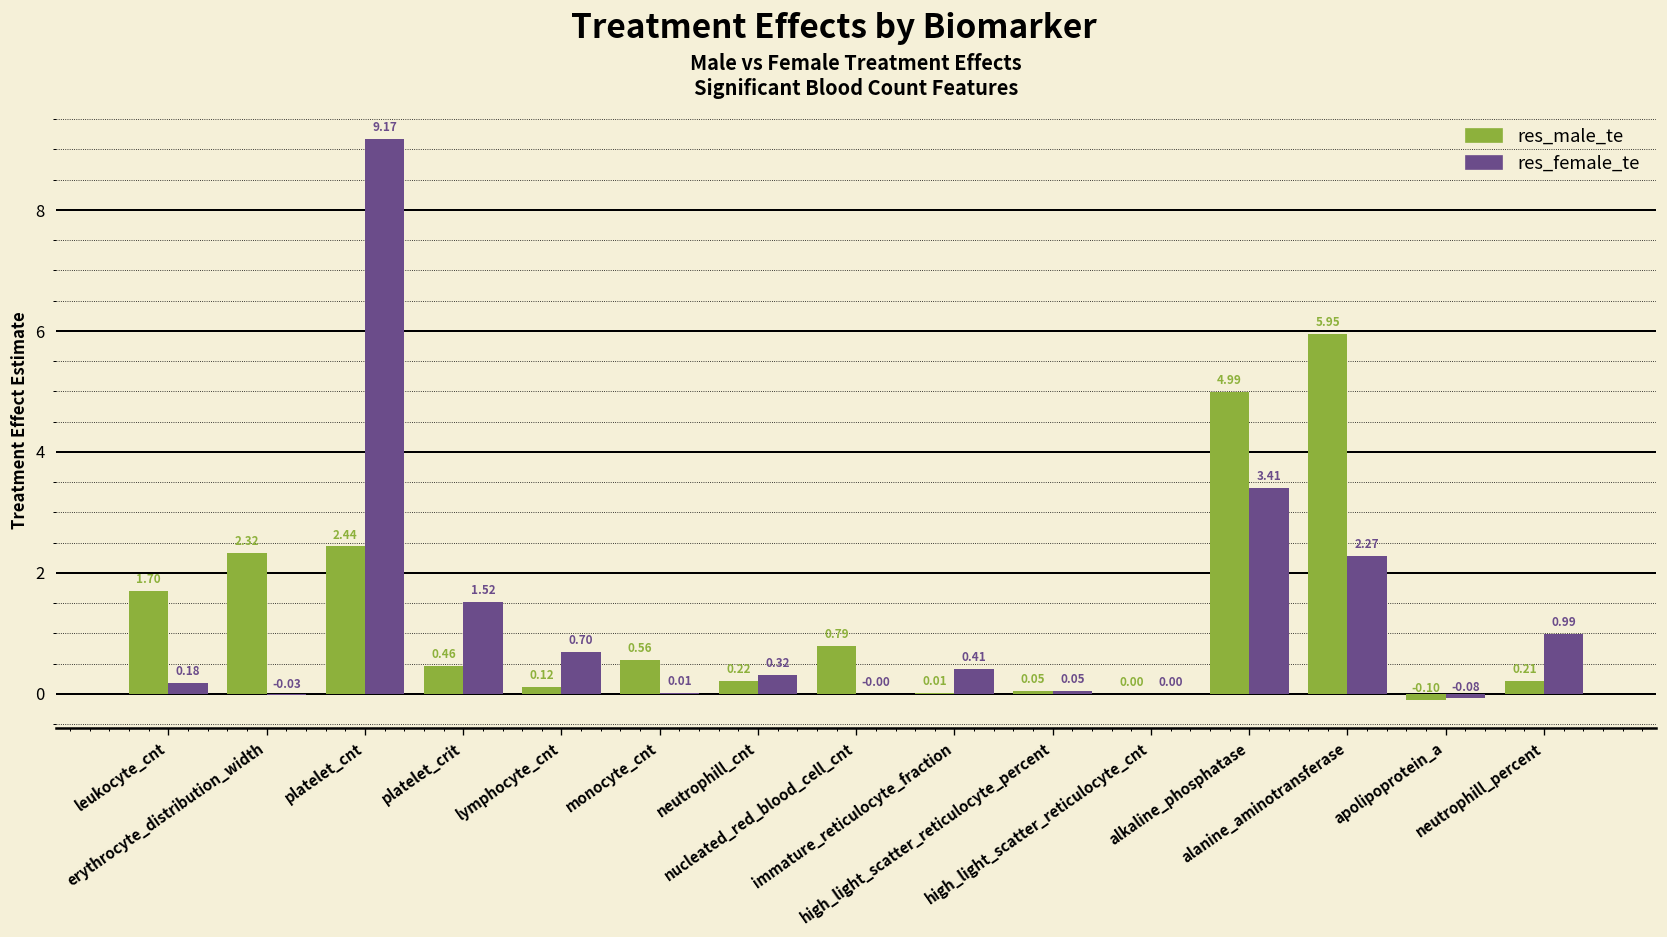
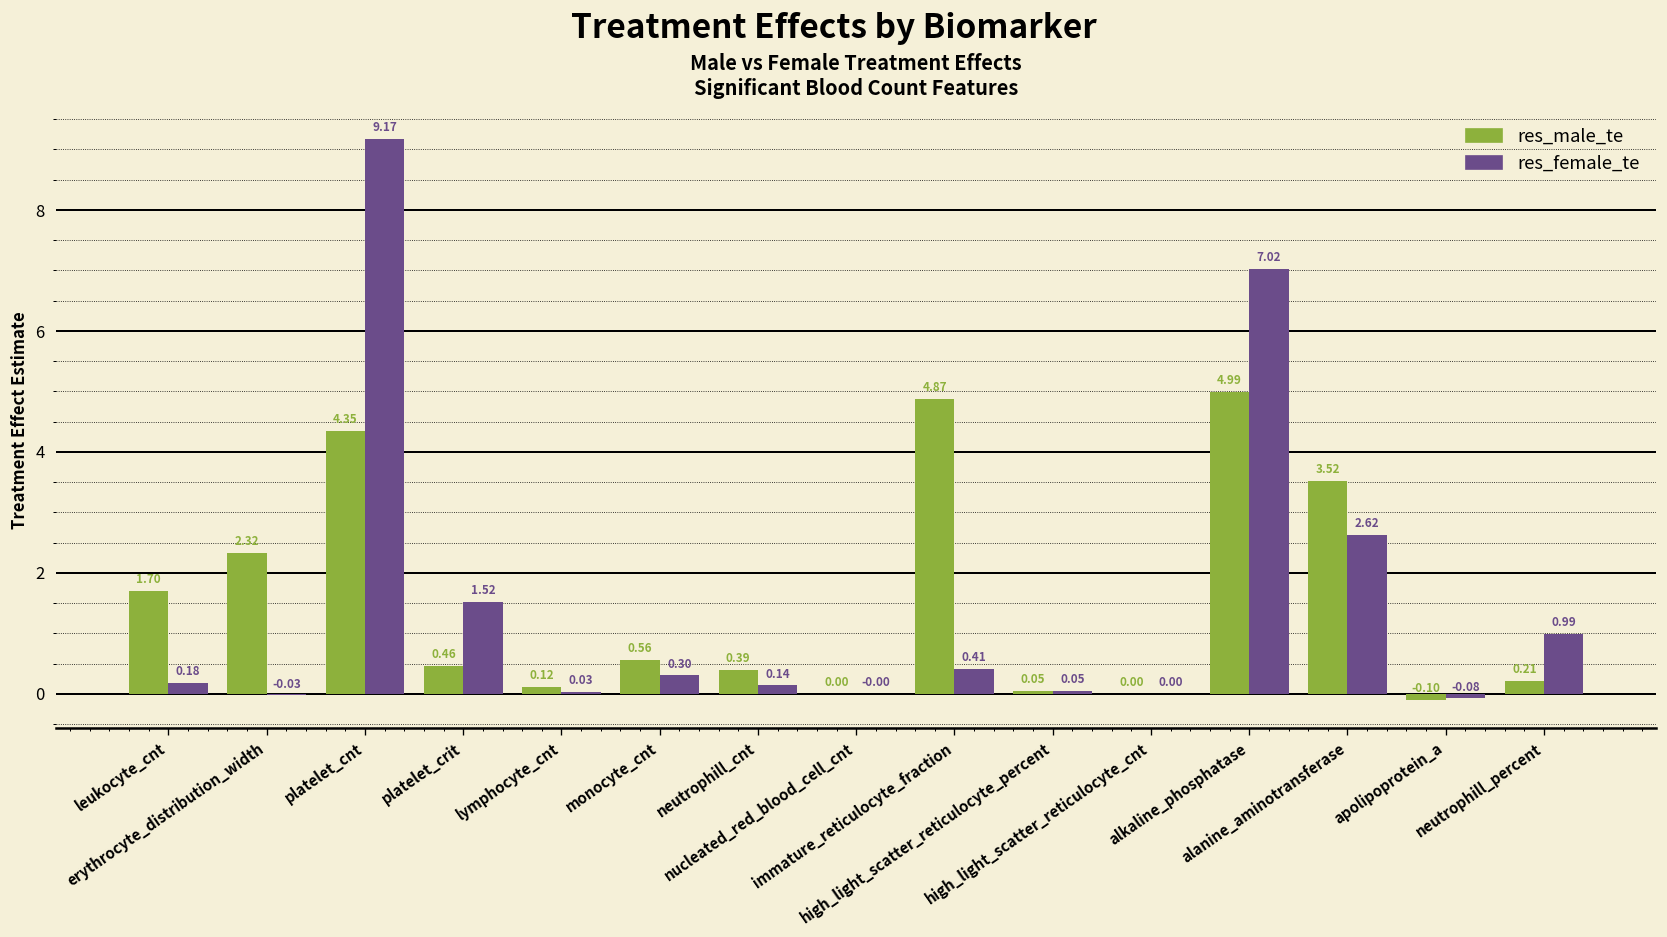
  {
    "res_male_te": {
      "leukocyte_cnt": 1.70,
      "erythrocyte_distribution_width": 2.32,
-     "platelet_cnt": 2.44,
+     "platelet_cnt": 4.35,
      "platelet_crit": 0.46,
      "lymphocyte_cnt": 0.12,
      "monocyte_cnt": 0.56,
-     "neutrophill_cnt": 0.22,
-     "nucleated_red_blood_cell_cnt": 0.79,
-     "immature_reticulocyte_fraction": 0.01,
+     "neutrophill_cnt": 0.39,
+     "nucleated_red_blood_cell_cnt": 0.00,
+     "immature_reticulocyte_fraction": 4.87,
      "high_light_scatter_reticulocyte_percent": 0.05,
      "high_light_scatter_reticulocyte_cnt": 0.00,
      "alkaline_phosphatase": 4.99,
-     "alanine_aminotransferase": 5.95,
+     "alanine_aminotransferase": 3.52,
      "apolipoprotein_a": -0.10,
      "neutrophill_percent": 0.21
    },
    "res_female_te": {
      "leukocyte_cnt": 0.18,
      "erythrocyte_distribution_width": -0.03,
      "platelet_cnt": 9.17,
      "platelet_crit": 1.52,
-     "lymphocyte_cnt": 0.70,
-     "monocyte_cnt": 0.01,
-     "neutrophill_cnt": 0.32,
+     "lymphocyte_cnt": 0.03,
+     "monocyte_cnt": 0.30,
+     "neutrophill_cnt": 0.14,
      "nucleated_red_blood_cell_cnt": -0.00,
      "immature_reticulocyte_fraction": 0.41,
      "high_light_scatter_reticulocyte_percent": 0.05,
      "high_light_scatter_reticulocyte_cnt": 0.00,
-     "alkaline_phosphatase": 3.41,
-     "alanine_aminotransferase": 2.27,
+     "alkaline_phosphatase": 7.02,
+     "alanine_aminotransferase": 2.62,
      "apolipoprotein_a": -0.08,
      "neutrophill_percent": 0.99
    }
  }
